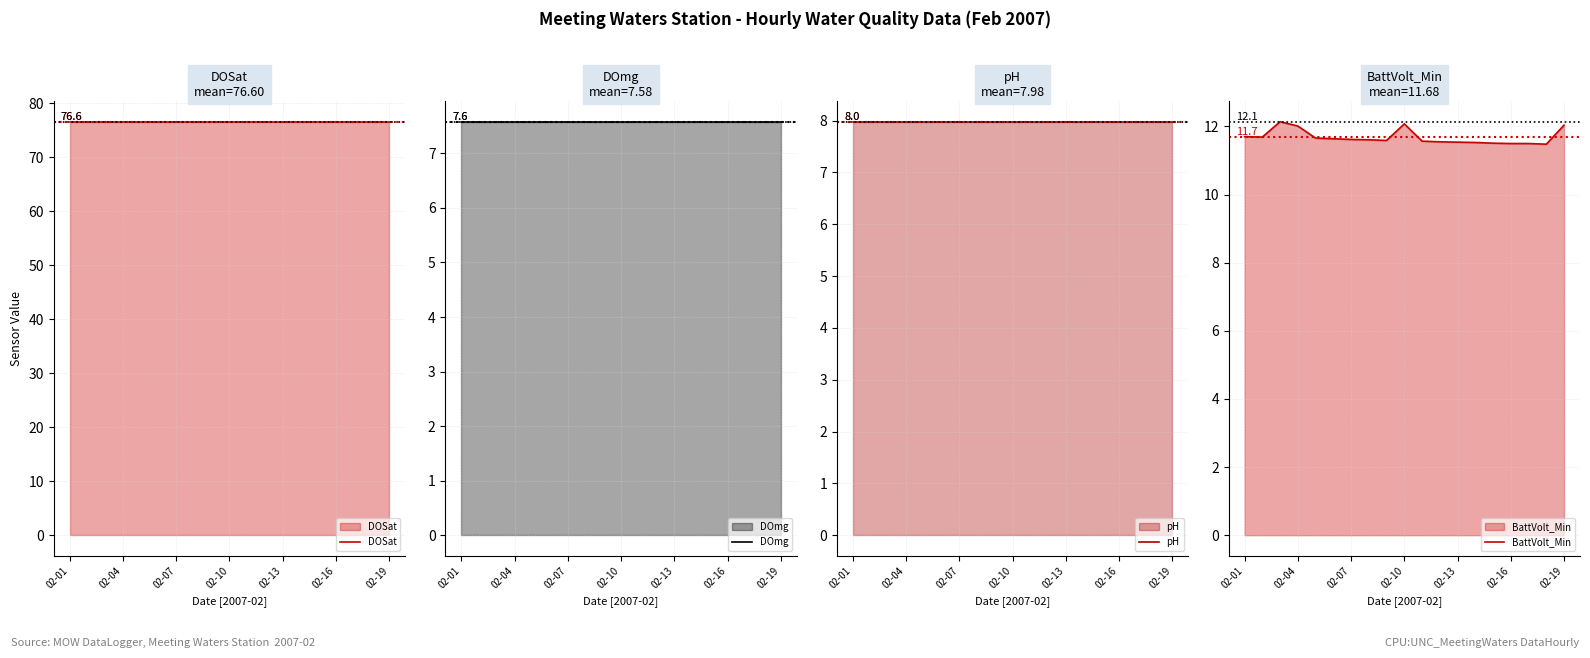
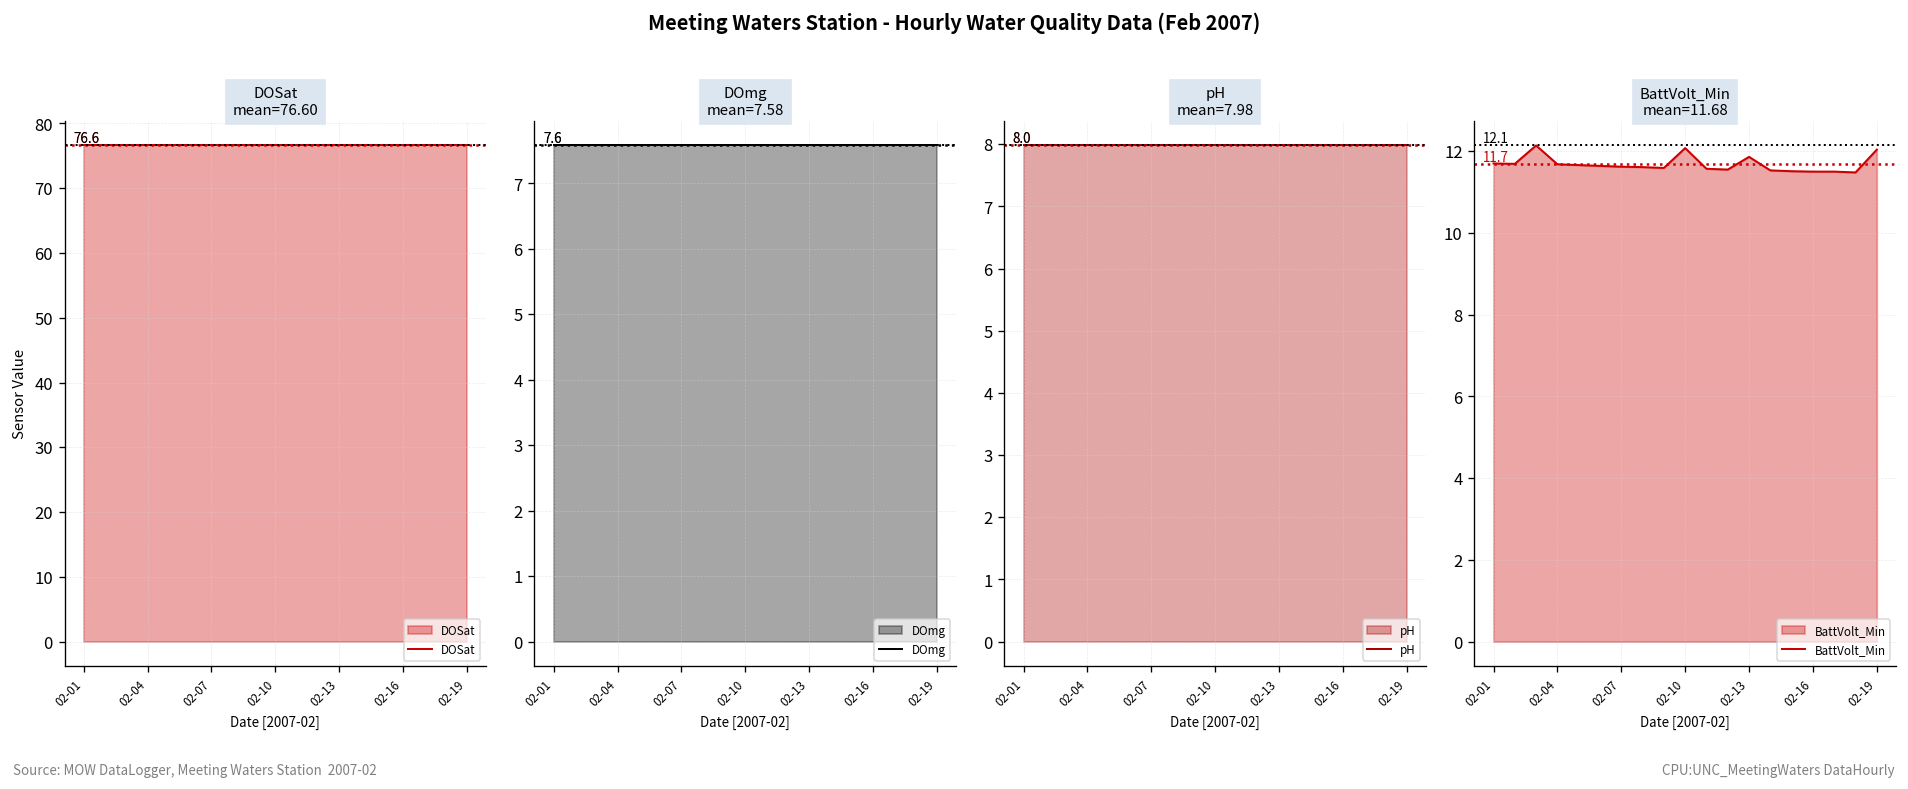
  {
    "DOSat mean=76.60": {
      "02-04": 77,
      "02-07": 77,
      "02-10": 77,
      "02-13": 77,
      "02-16": 77,
      "02-19": 77
    },
    "DOmg mean=7.58": {
      "02-04": 7.6,
      "02-07": 7.6,
      "02-10": 7.6,
      "02-13": 7.6,
      "02-16": 7.6,
      "02-19": 7.6
    },
    "pH mean=7.98": {
      "02-04": 8.0,
      "02-07": 8.0,
      "02-10": 8.0,
      "02-13": 8.0,
      "02-16": 8.0,
      "02-19": 8.0
    },
    "BattVolt_Min mean=11.68": {
-     "02-04": 12.0,
+     "02-04": 11.7,
      "02-07": 11.6,
      "02-10": 12.1,
-     "02-13": 11.5,
+     "02-13": 11.9,
      "02-16": 11.5,
      "02-19": 12.0
    }
  }
